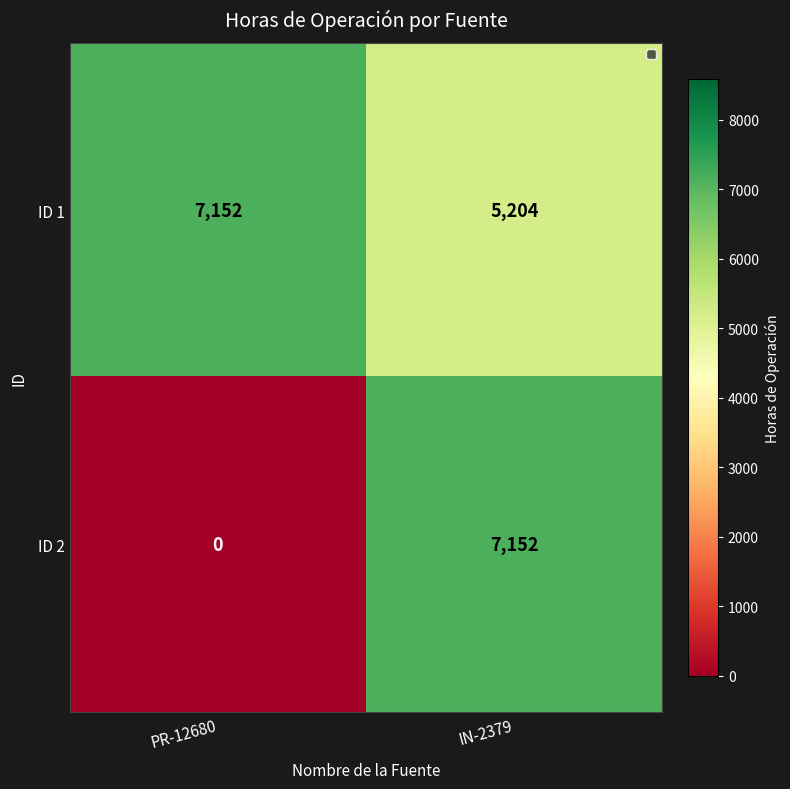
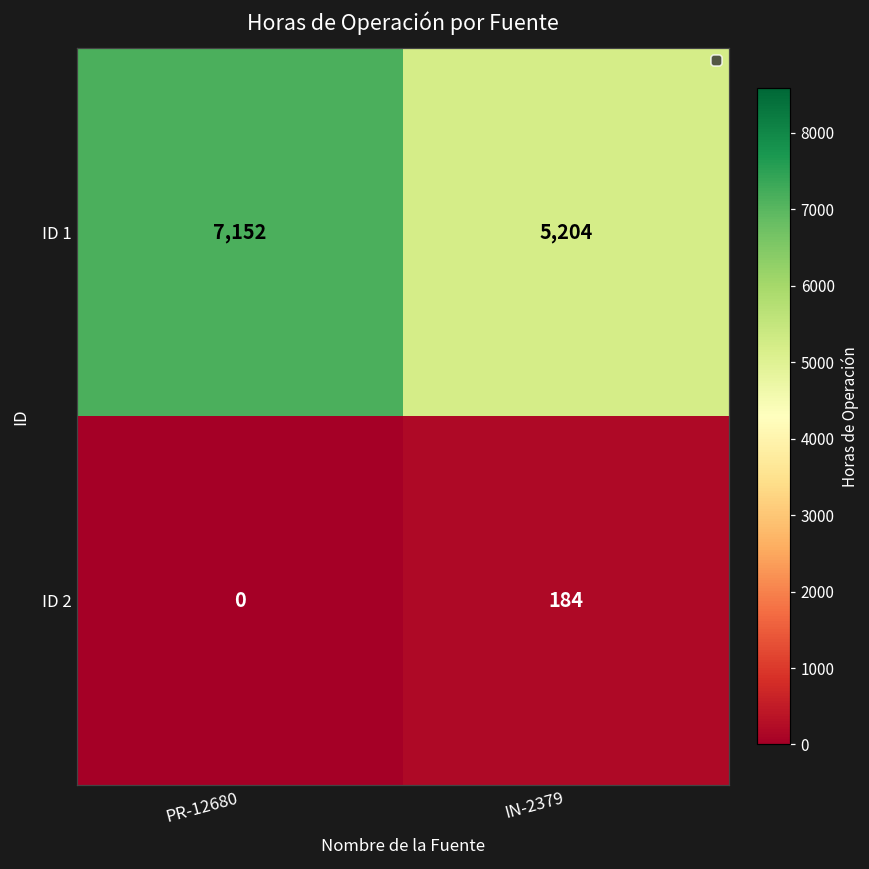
  {
    "ID 1": {
      "PR-12680": "7,152",
      "IN-2379": "5,204"
    },
    "ID 2": {
      "PR-12680": "0",
-     "IN-2379": "7,152"
+     "IN-2379": "184"
    }
  }
